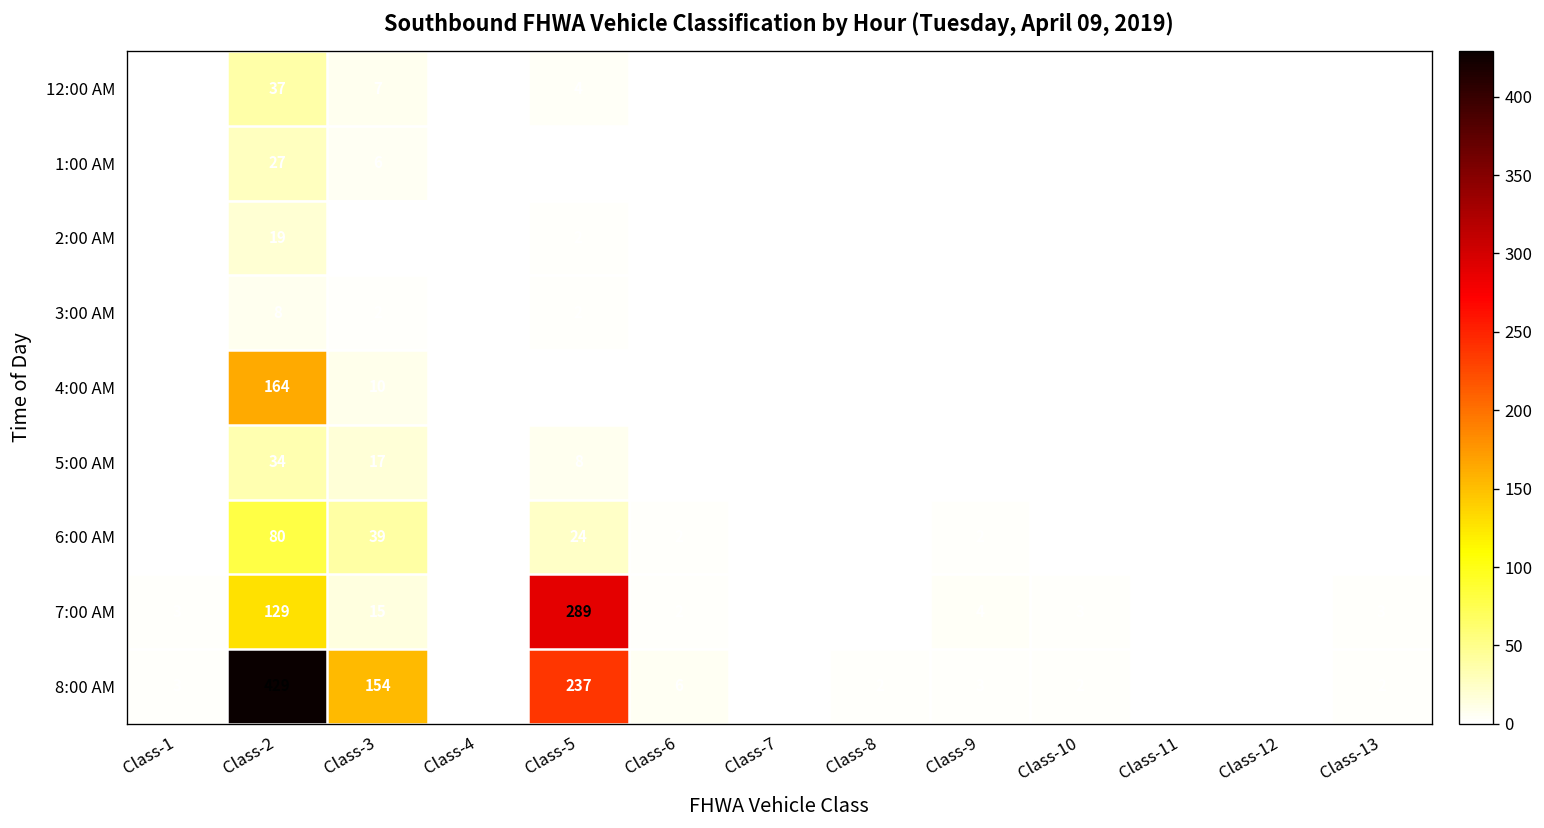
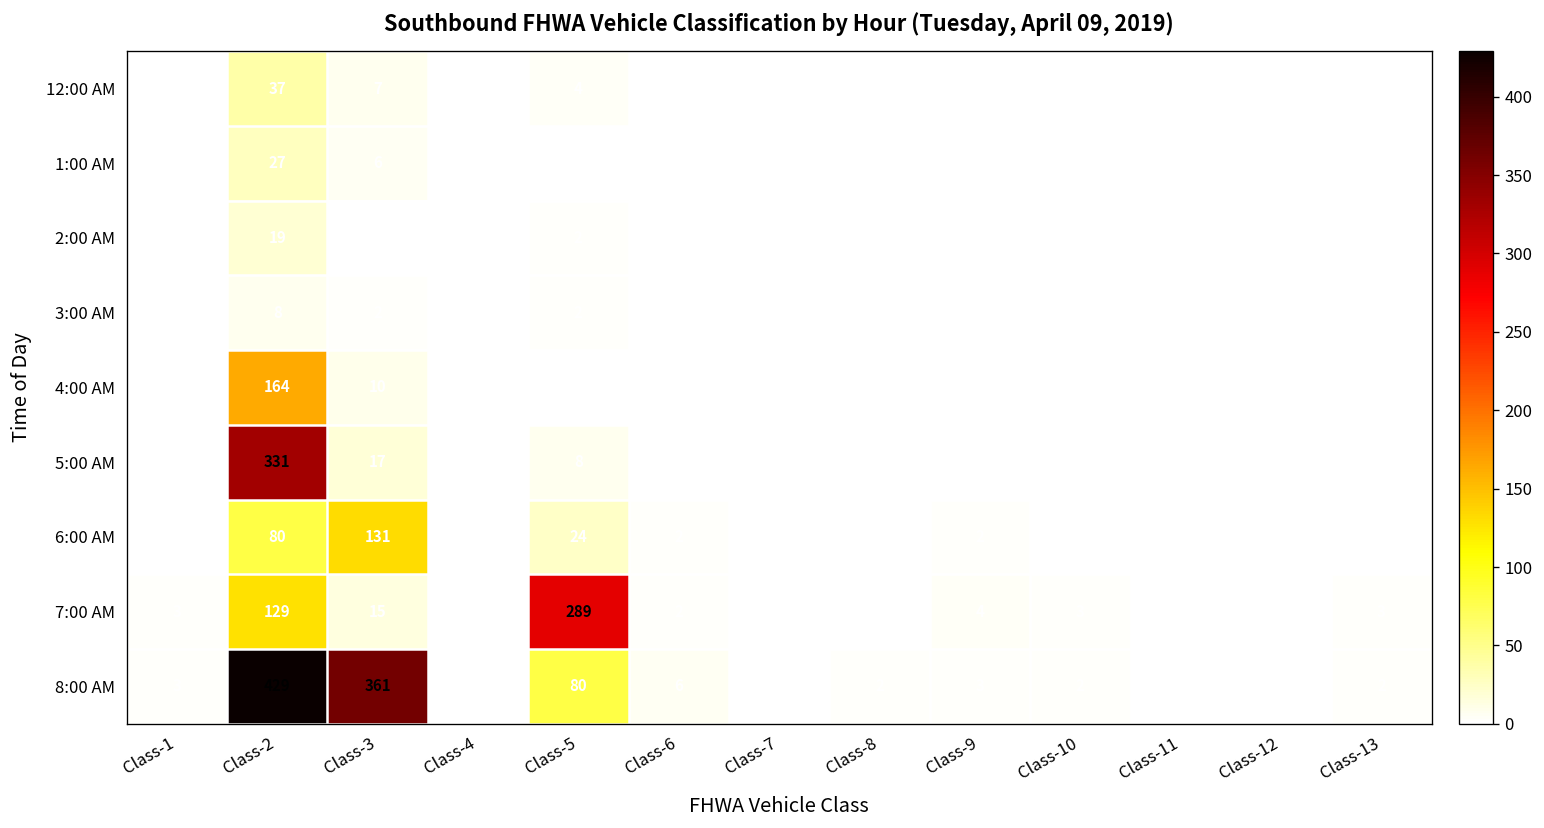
  {
    "12:00 AM": {
      "Class-2": 37
    },
    "1:00 AM": {
      "Class-2": 27
    },
    "4:00 AM": {
      "Class-2": 164
    },
    "5:00 AM": {
-     "Class-2": 34
+     "Class-2": 331
    },
    "6:00 AM": {
      "Class-2": 80,
-     "Class-3": 39,
+     "Class-3": 131,
      "Class-5": 24
    },
    "7:00 AM": {
      "Class-2": 129,
      "Class-5": 289
    },
    "8:00 AM": {
-     "Class-3": 154,
-     "Class-5": 237
+     "Class-3": 361,
+     "Class-5": 80
    }
  }
